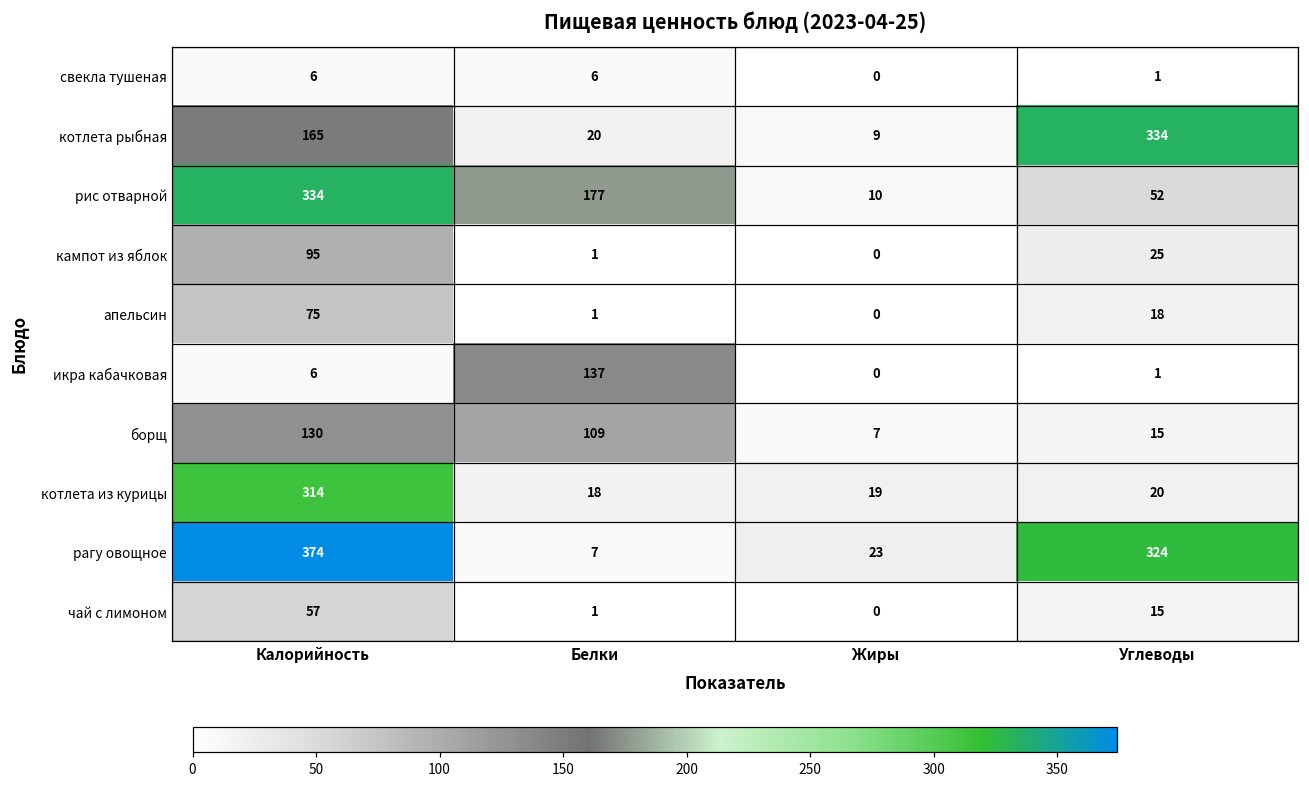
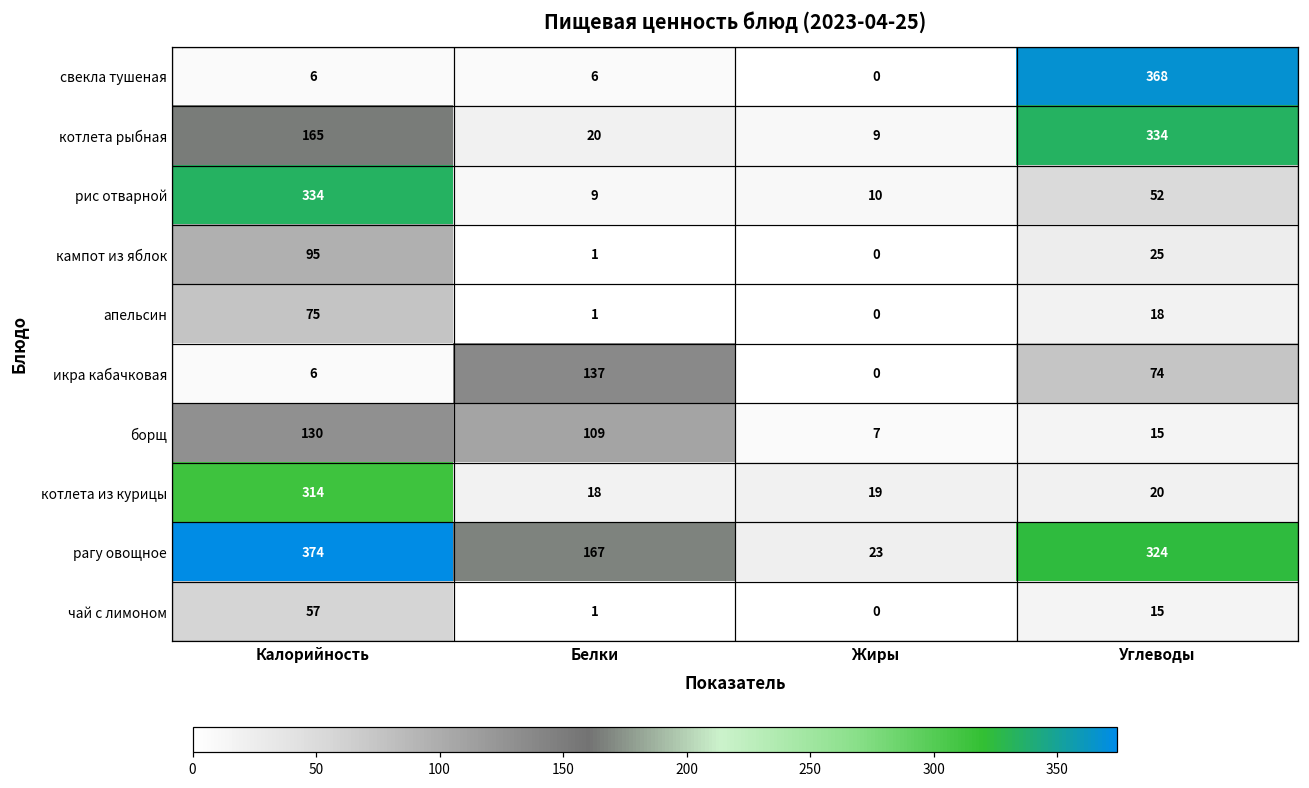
  {
    "свекла тушеная": {
      "Калорийность": 6,
      "Белки": 6,
      "Жиры": 0,
-     "Углеводы": 1
+     "Углеводы": 368
    },
    "котлета рыбная": {
      "Калорийность": 165,
      "Белки": 20,
      "Жиры": 9,
      "Углеводы": 334
    },
    "рис отварной": {
      "Калорийность": 334,
-     "Белки": 177,
+     "Белки": 9,
      "Жиры": 10,
      "Углеводы": 52
    },
    "кампот из яблок": {
      "Калорийность": 95,
      "Белки": 1,
      "Жиры": 0,
      "Углеводы": 25
    },
    "апельсин": {
      "Калорийность": 75,
      "Белки": 1,
      "Жиры": 0,
      "Углеводы": 18
    },
    "икра кабачковая": {
      "Калорийность": 6,
      "Белки": 137,
      "Жиры": 0,
-     "Углеводы": 1
+     "Углеводы": 74
    },
    "борщ": {
      "Калорийность": 130,
      "Белки": 109,
      "Жиры": 7,
      "Углеводы": 15
    },
    "котлета из курицы": {
      "Калорийность": 314,
      "Белки": 18,
      "Жиры": 19,
      "Углеводы": 20
    },
    "рагу овощное": {
      "Калорийность": 374,
-     "Белки": 7,
+     "Белки": 167,
      "Жиры": 23,
      "Углеводы": 324
    },
    "чай с лимоном": {
      "Калорийность": 57,
      "Белки": 1,
      "Жиры": 0,
      "Углеводы": 15
    }
  }
